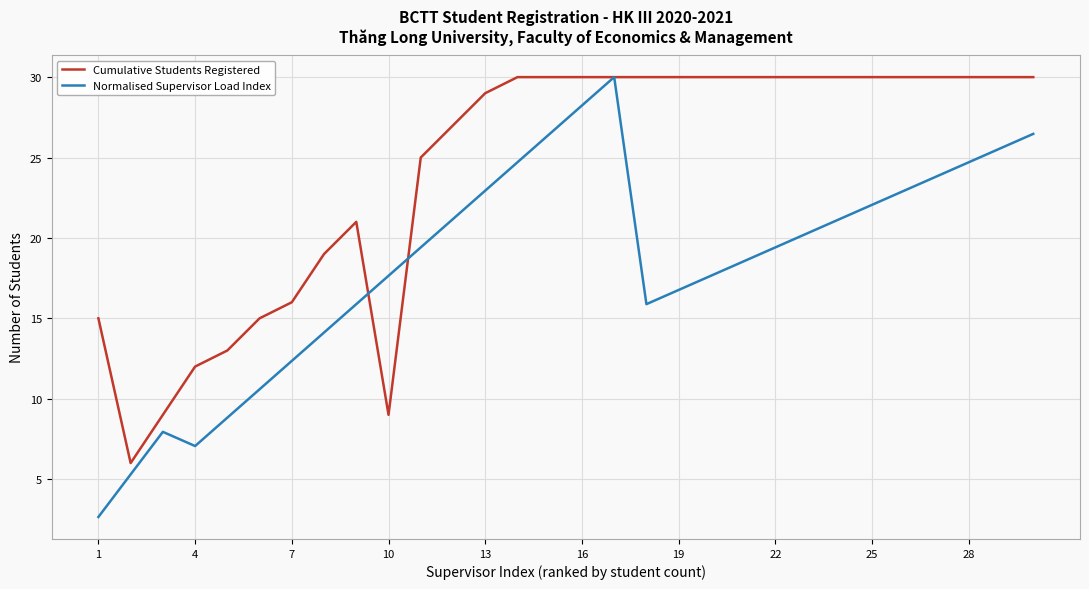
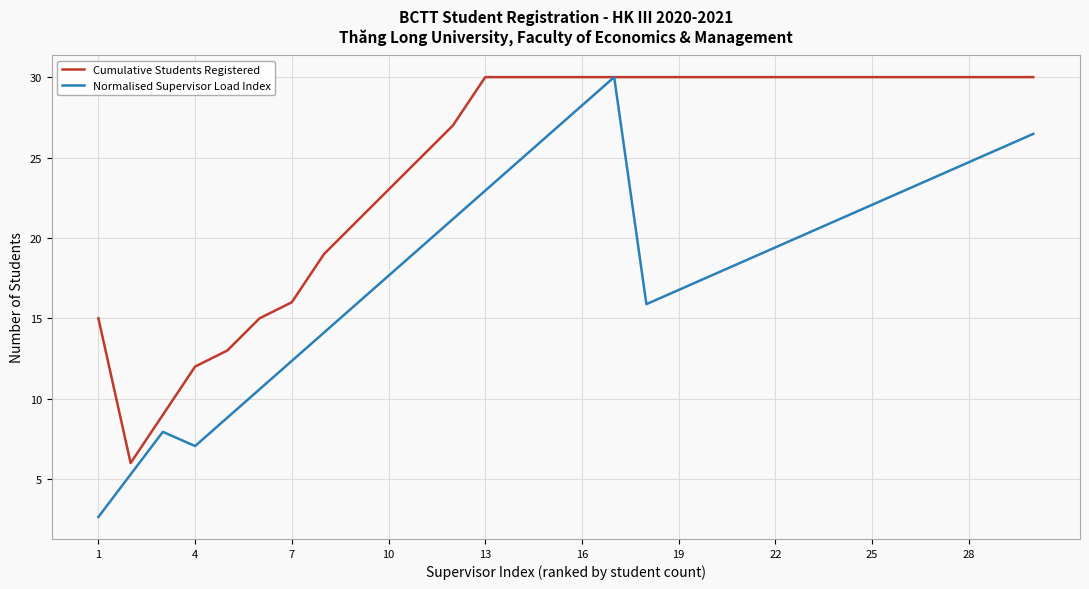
  {
    "Cumulative Students Registered": {
      "1": 15,
      "4": 12,
      "7": 16,
-     "10": 9,
-     "13": 29,
+     "10": 23,
+     "13": 30,
      "16": 30,
      "19": 30,
      "22": 30,
      "25": 30,
      "28": 30
    },
    "Normalised Supervisor Load Index": {
      "1": 2.6,
      "4": 7,
      "7": 12.4,
      "10": 17.6,
      "13": 23,
      "16": 28.2,
      "19": 16.8,
      "22": 19.4,
      "25": 22,
      "28": 24.7
    }
  }
